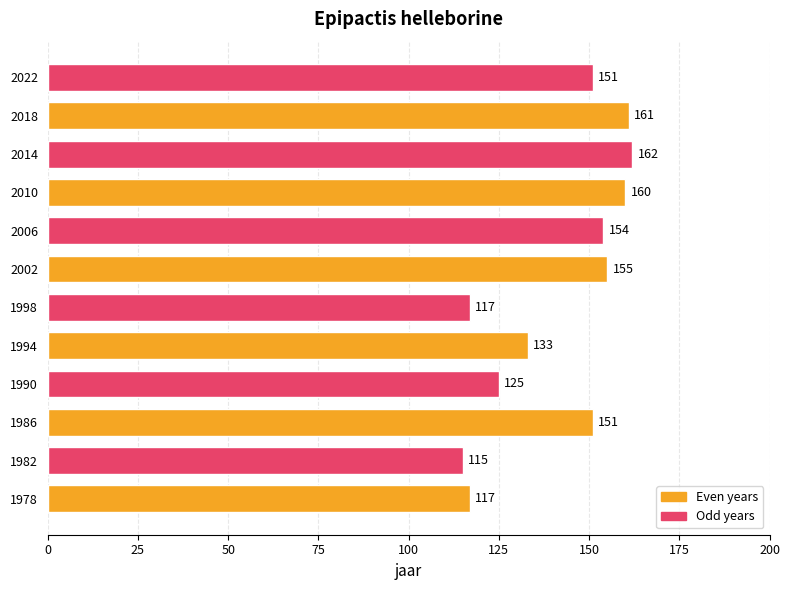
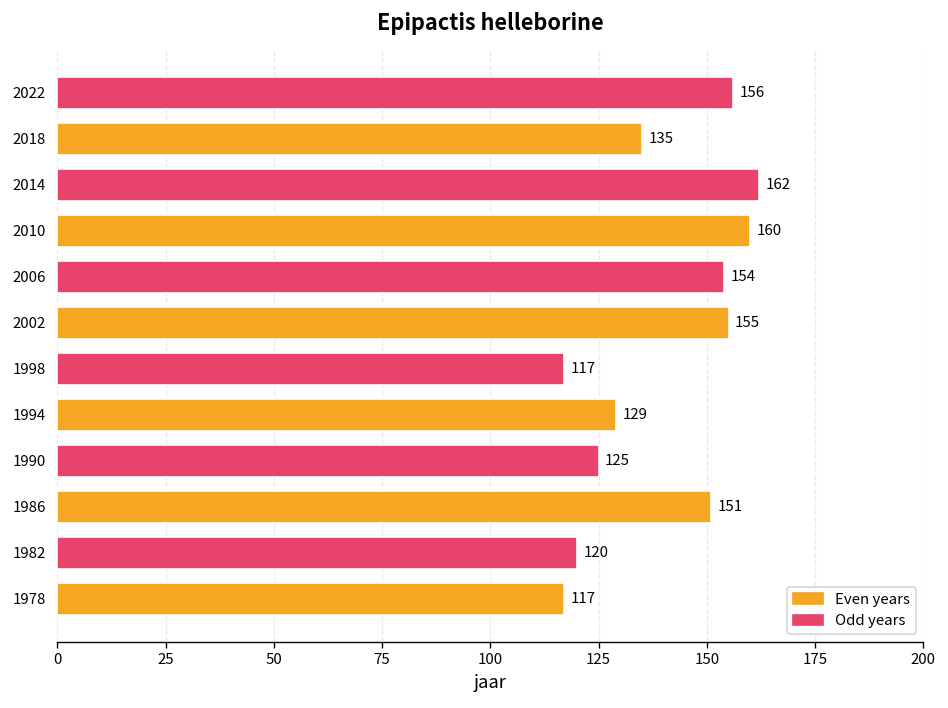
  {
-   "2022": 151,
-   "2018": 161,
+   "2022": 156,
+   "2018": 135,
    "2014": 162,
    "2010": 160,
    "2006": 154,
    "2002": 155,
    "1998": 117,
-   "1994": 133,
+   "1994": 129,
    "1990": 125,
    "1986": 151,
-   "1982": 115,
+   "1982": 120,
    "1978": 117
  }
